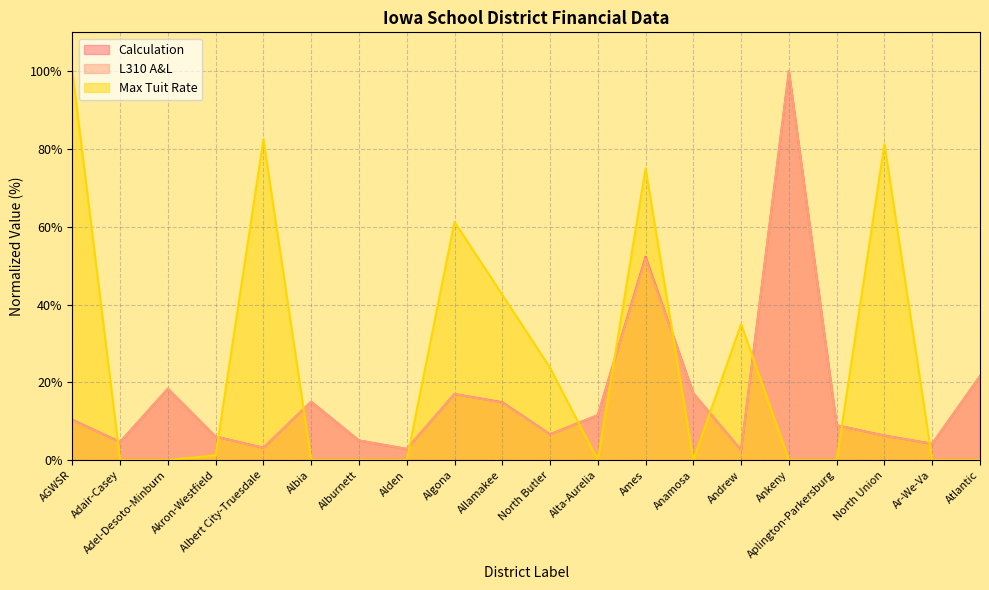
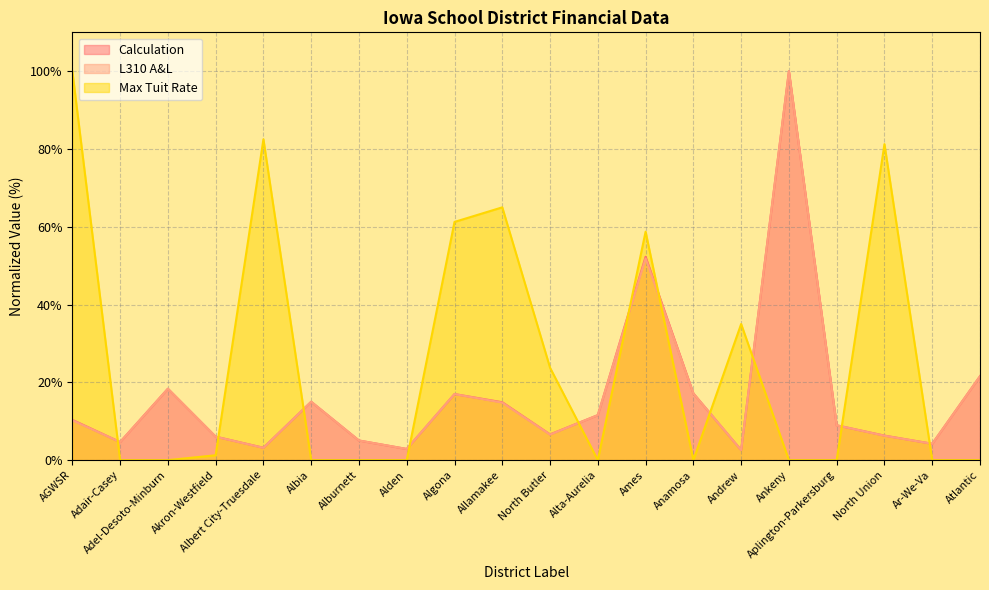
  {
    "Max Tuit Rate": {
      "AGWSR": "100%",
      "Adair-Casey": "0%",
      "Adel-Desoto-Minburn": "0%",
      "Akron-Westfield": "1%",
      "Albert City-Truesdale": "83%",
      "Albia": "0%",
      "Alburnett": "0%",
      "Alden": "0%",
      "Algona": "61%",
-     "Allamakee": "43%",
+     "Allamakee": "65%",
      "North Butler": "24%",
      "Alta-Aurelia": "0%",
-     "Ames": "75%",
+     "Ames": "59%",
      "Anamosa": "0%",
      "Andrew": "35%",
      "Ankeny": "0%",
      "Aplington-Parkersburg": "0%",
      "North Union": "81%",
      "Ar-We-Va": "0%",
      "Atlantic": "0%"
    }
  }
